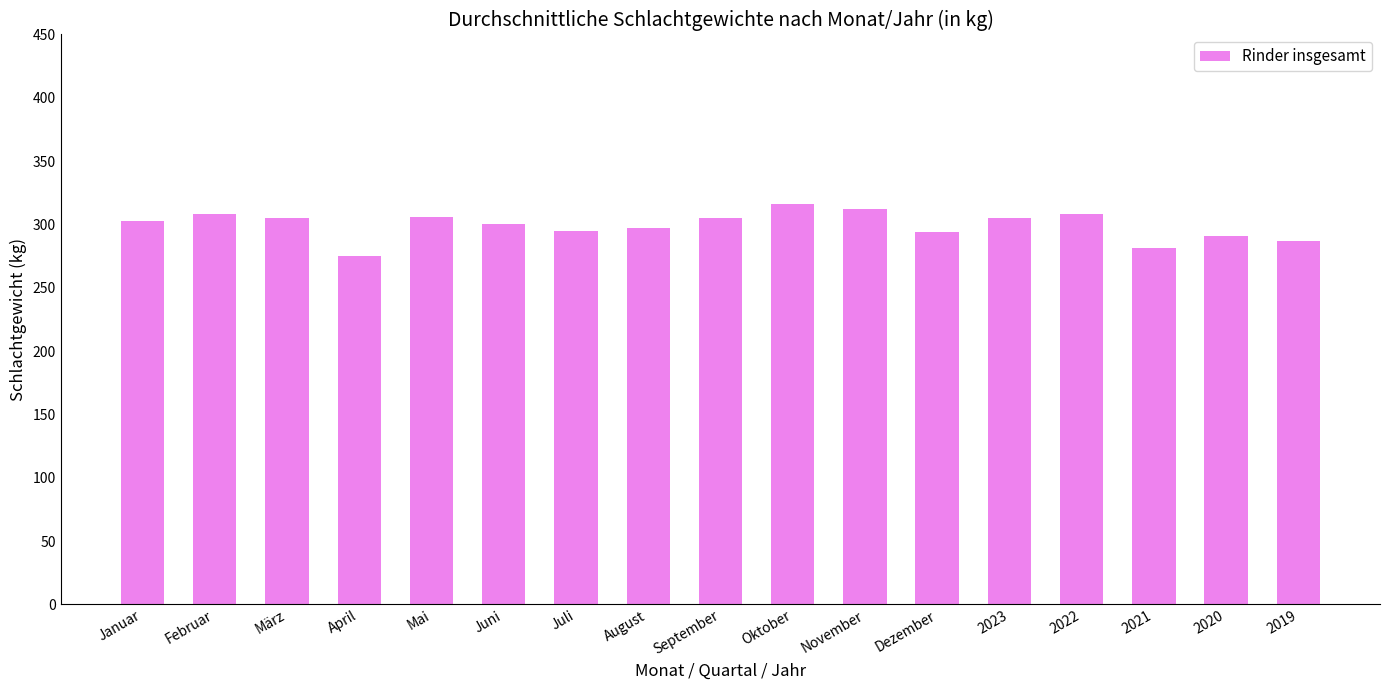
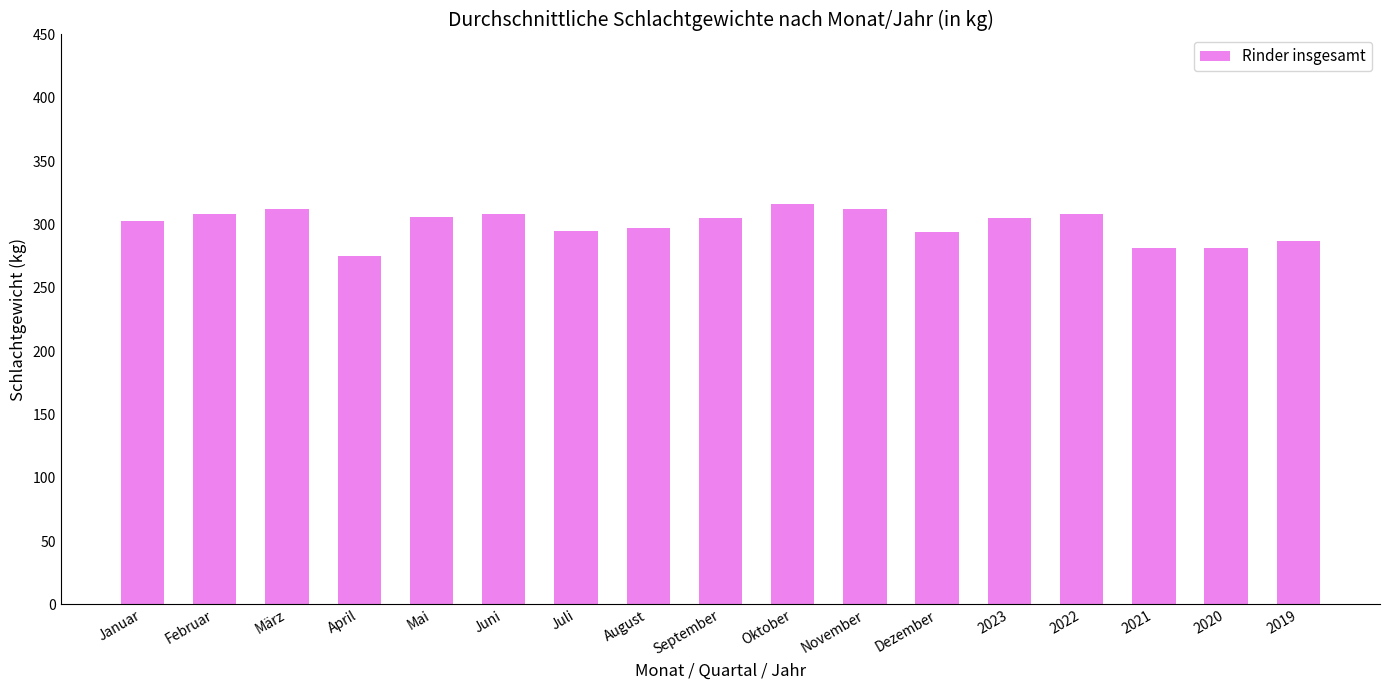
  {
    "Januar": 303,
    "Februar": 308,
-   "März": 305,
+   "März": 312,
    "April": 275,
    "Mai": 306,
-   "Juni": 300,
+   "Juni": 308,
    "Juli": 295,
    "August": 297,
    "September": 305,
    "Oktober": 316,
    "November": 312,
    "Dezember": 294,
    "2023": 305,
    "2022": 308,
    "2021": 281,
-   "2020": 291,
+   "2020": 281,
    "2019": 287
  }
